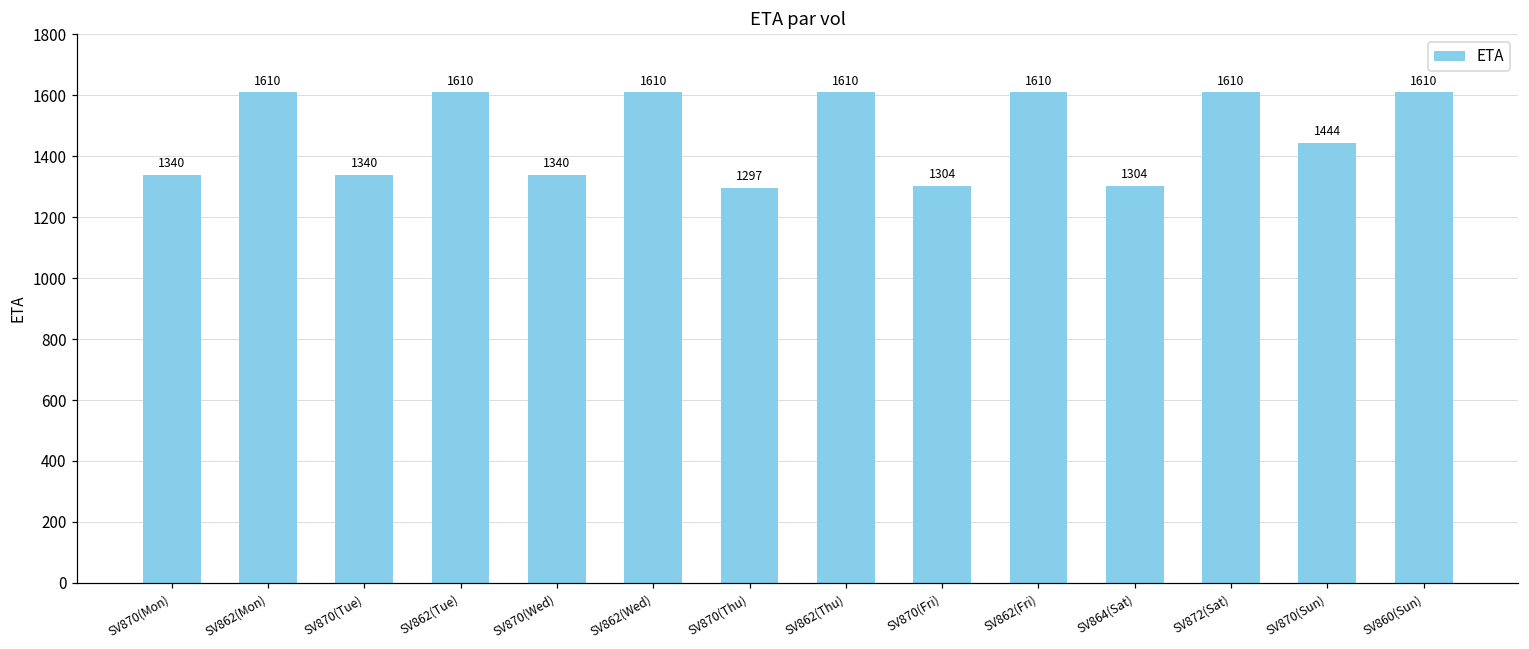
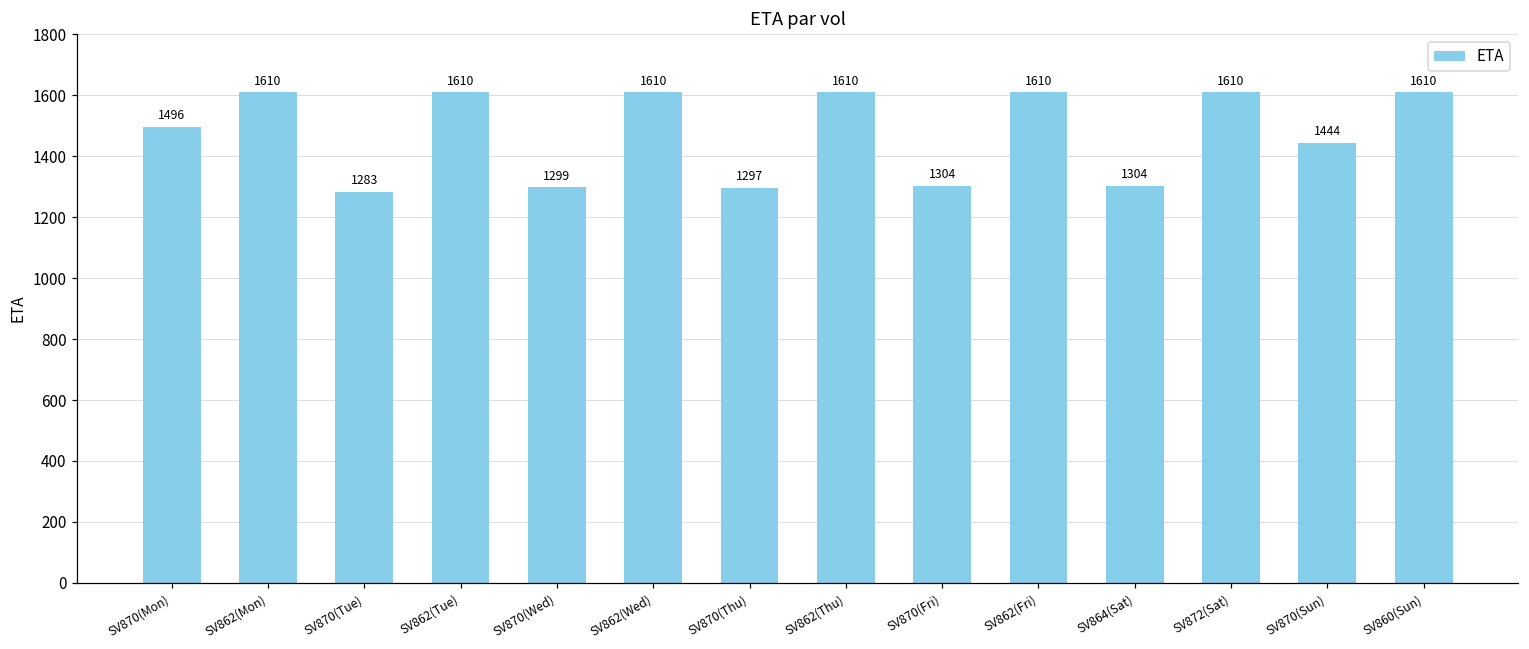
  {
-   "SV870(Mon)": 1340,
+   "SV870(Mon)": 1496,
    "SV862(Mon)": 1610,
-   "SV870(Tue)": 1340,
+   "SV870(Tue)": 1283,
    "SV862(Tue)": 1610,
-   "SV870(Wed)": 1340,
+   "SV870(Wed)": 1299,
    "SV862(Wed)": 1610,
    "SV870(Thu)": 1297,
    "SV862(Thu)": 1610,
    "SV870(Fri)": 1304,
    "SV862(Fri)": 1610,
    "SV864(Sat)": 1304,
    "SV872(Sat)": 1610,
    "SV870(Sun)": 1444,
    "SV860(Sun)": 1610
  }
